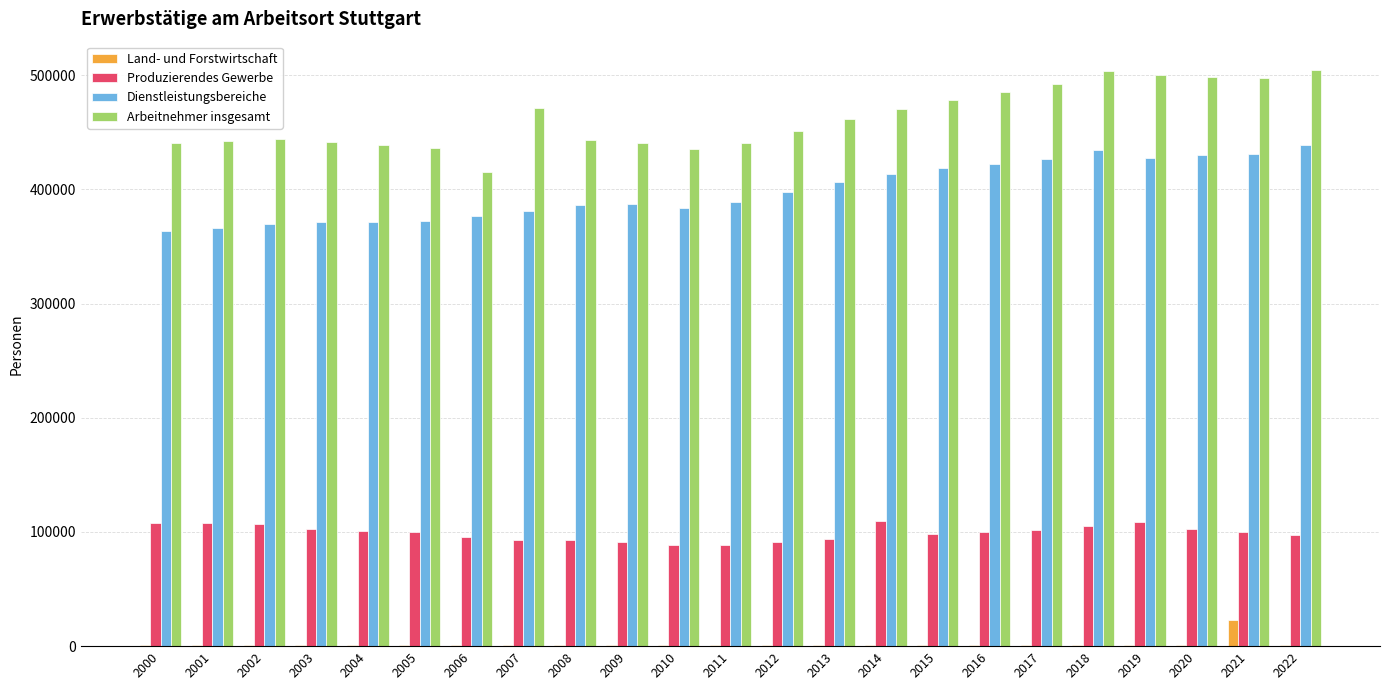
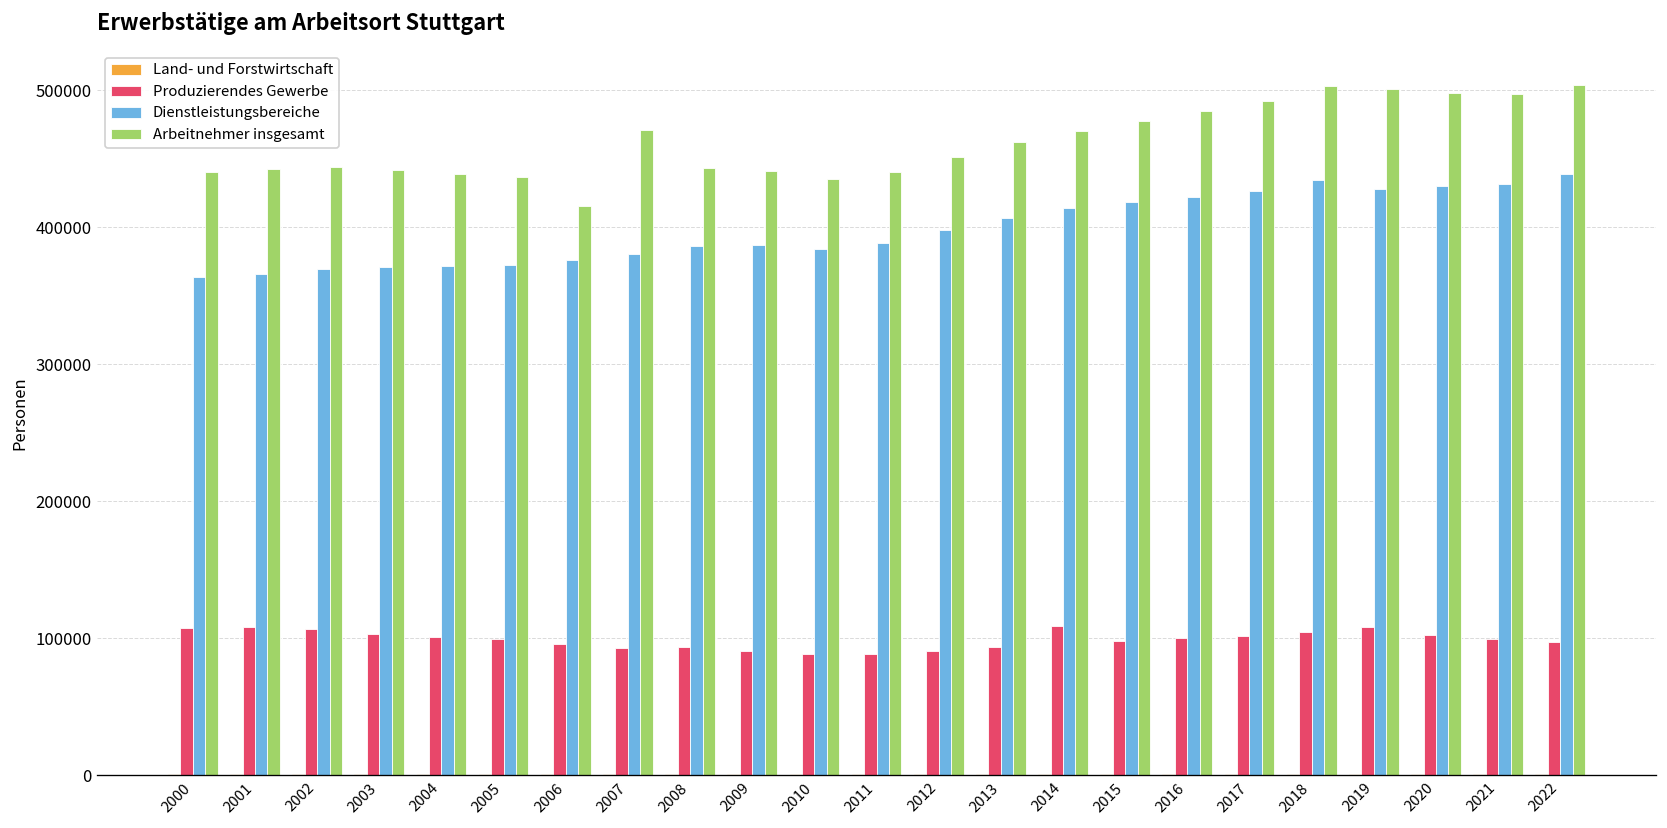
  {
    "Land- und Forstwirtschaft": {
-     "2021": 23000
+     "2021": 1000
    },
    "Produzierendes Gewerbe": {
      "2000": 108000,
      "2001": 108000,
      "2002": 107000,
      "2003": 103000,
      "2004": 101000,
      "2005": 100000,
      "2006": 96000,
      "2007": 93000,
      "2008": 93000,
      "2009": 91000,
      "2010": 88000,
      "2011": 89000,
      "2012": 91000,
      "2013": 94000,
      "2014": 109000,
      "2015": 98000,
      "2016": 100000,
      "2017": 102000,
      "2018": 105000,
      "2019": 108000,
      "2020": 103000,
      "2021": 100000,
      "2022": 98000
    },
    "Dienstleistungsbereiche": {
      "2000": 364000,
      "2001": 366000,
      "2002": 369000,
      "2003": 371000,
      "2004": 372000,
      "2005": 372000,
      "2006": 376000,
      "2007": 381000,
      "2008": 387000,
      "2009": 387000,
      "2010": 384000,
      "2011": 389000,
      "2012": 398000,
      "2013": 407000,
      "2014": 414000,
      "2015": 419000,
      "2016": 422000,
      "2017": 427000,
      "2018": 435000,
      "2019": 428000,
      "2020": 430000,
      "2021": 431000,
      "2022": 439000
    },
    "Arbeitnehmer insgesamt": {
      "2000": 441000,
      "2001": 443000,
      "2002": 444000,
      "2003": 442000,
      "2004": 439000,
      "2005": 437000,
      "2006": 415000,
      "2007": 471000,
      "2008": 443000,
      "2009": 441000,
      "2010": 436000,
      "2011": 440000,
      "2012": 451000,
      "2013": 462000,
      "2014": 470000,
      "2015": 478000,
      "2016": 485000,
      "2017": 492000,
      "2018": 503000,
      "2019": 501000,
      "2020": 498000,
      "2021": 498000,
      "2022": 504000
    }
  }
